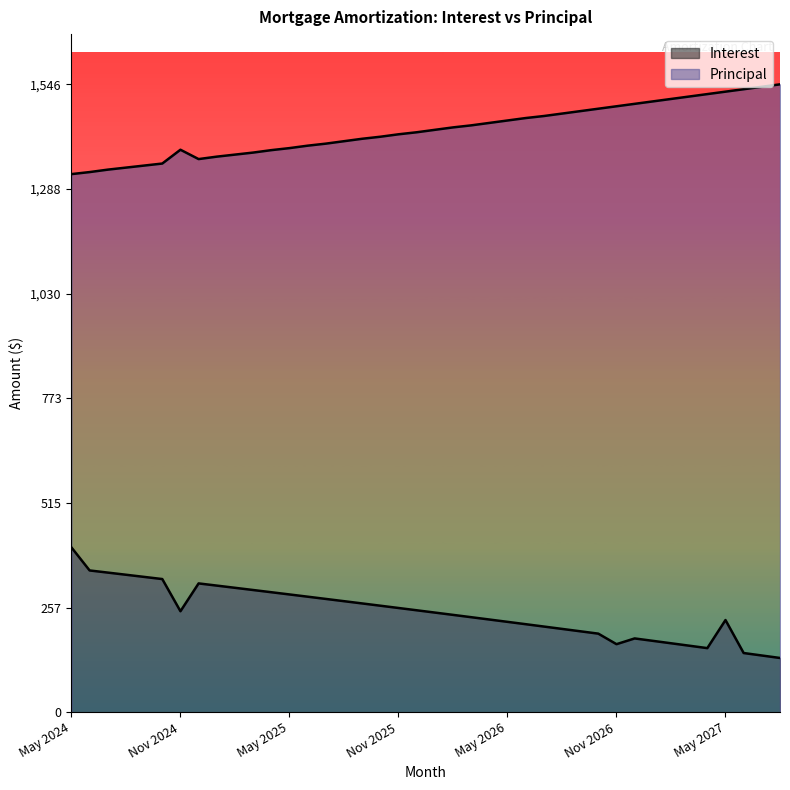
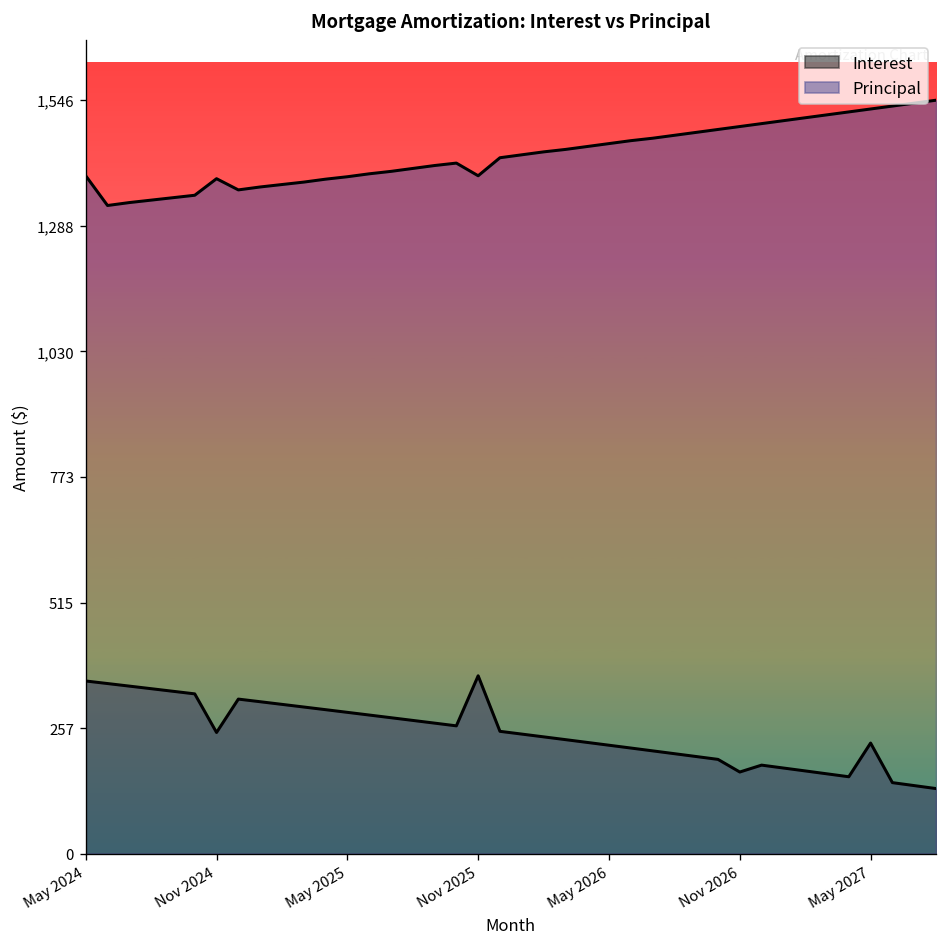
  {
    "Interest": {
-     "May 2024": "410",
+     "May 2024": "350",
      "Nov 2024": "250",
      "May 2025": "290",
-     "Nov 2025": "260",
+     "Nov 2025": "370",
      "May 2026": "220",
      "Nov 2026": "170",
      "May 2027": "230"
    },
    "Principal": {
-     "May 2024": "1,330",
+     "May 2024": "1,390",
      "Nov 2024": "1,390",
      "May 2025": "1,390",
-     "Nov 2025": "1,420",
+     "Nov 2025": "1,390",
      "May 2026": "1,460",
      "Nov 2026": "1,490",
      "May 2027": "1,530"
    }
  }
